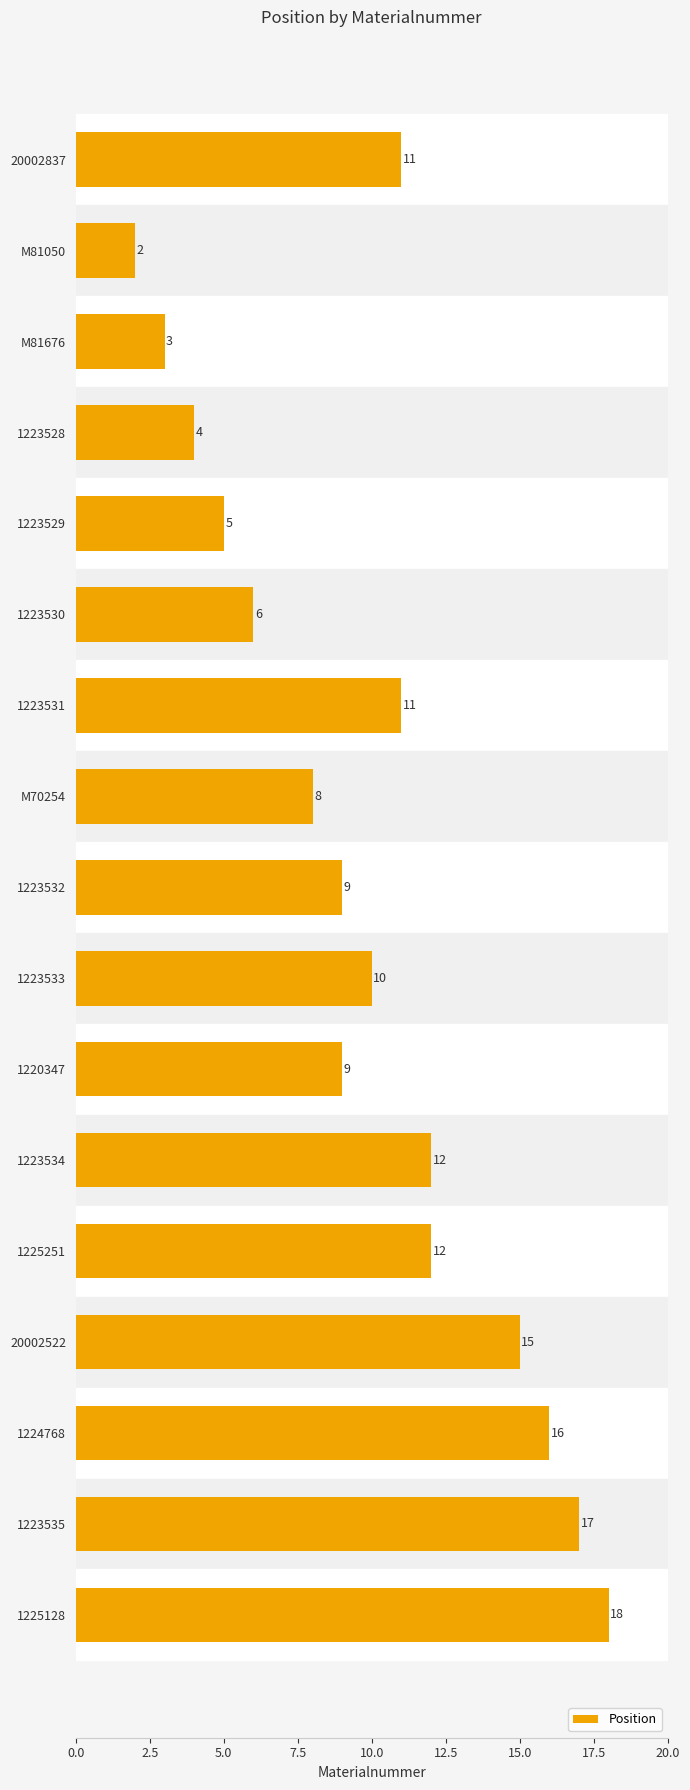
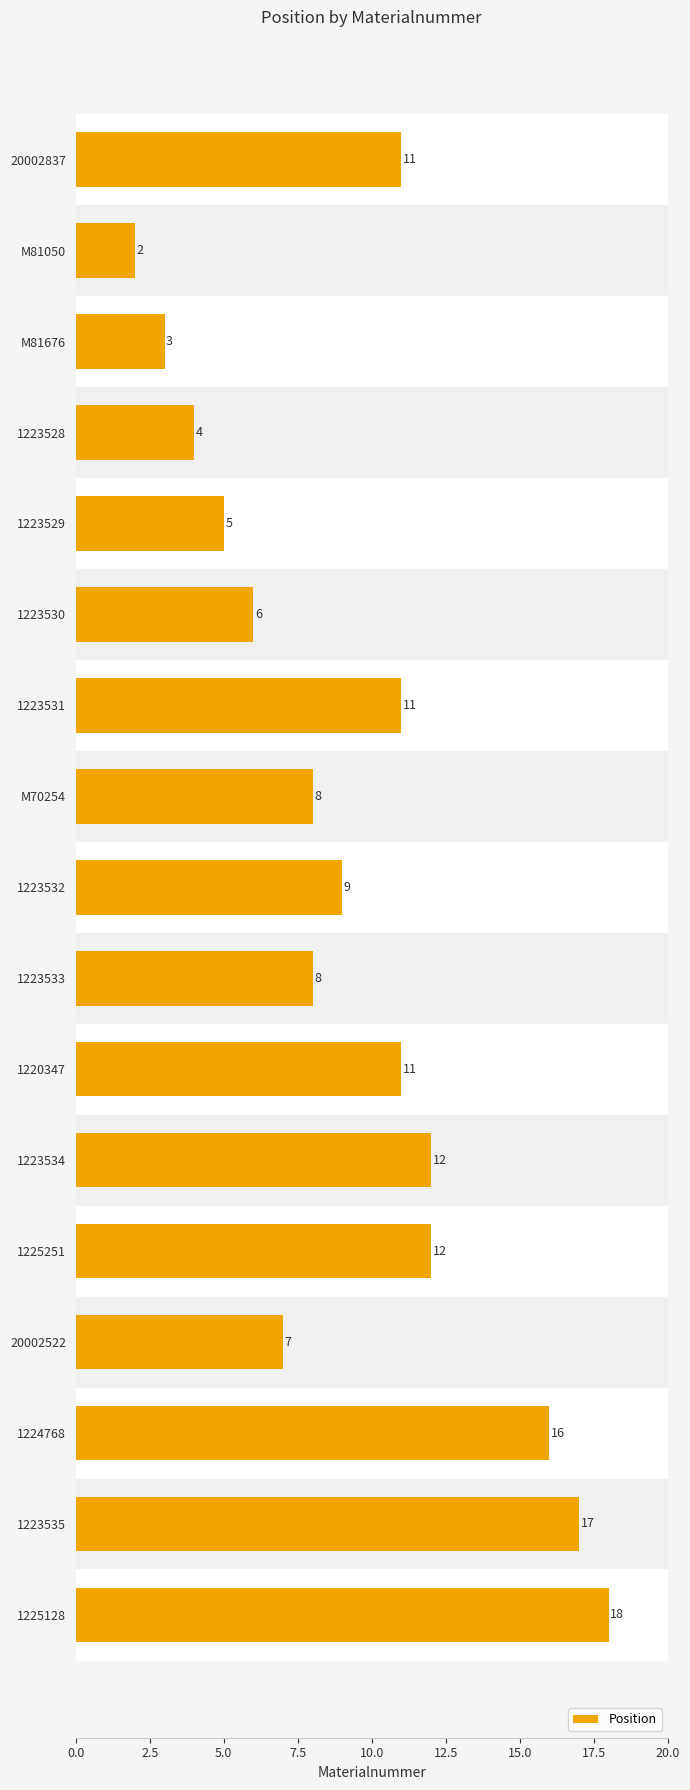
  {
    "20002837": 11,
    "M81050": 2,
    "M81676": 3,
    "1223528": 4,
    "1223529": 5,
    "1223530": 6,
    "1223531": 11,
    "M70254": 8,
    "1223532": 9,
-   "1223533": 10,
-   "1220347": 9,
+   "1223533": 8,
+   "1220347": 11,
    "1223534": 12,
    "1225251": 12,
-   "20002522": 15,
+   "20002522": 7,
    "1224768": 16,
    "1223535": 17,
    "1225128": 18
  }
